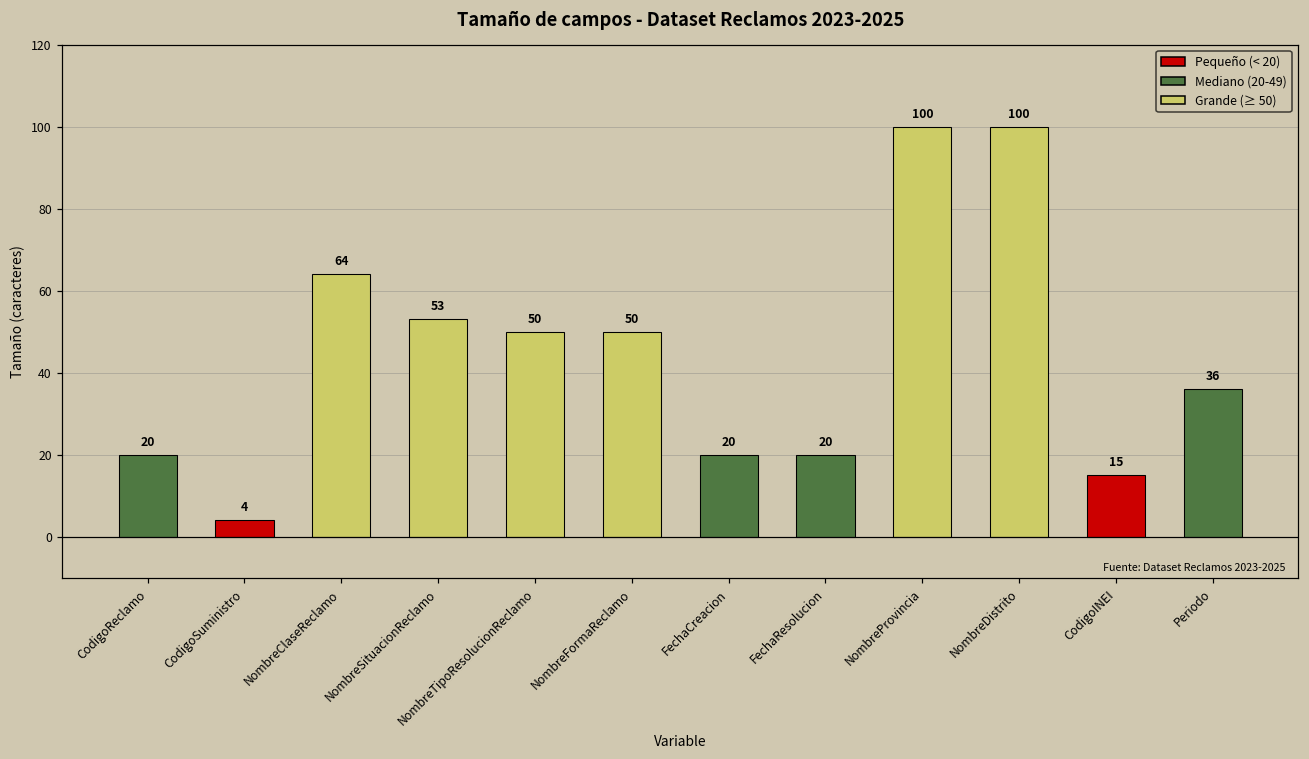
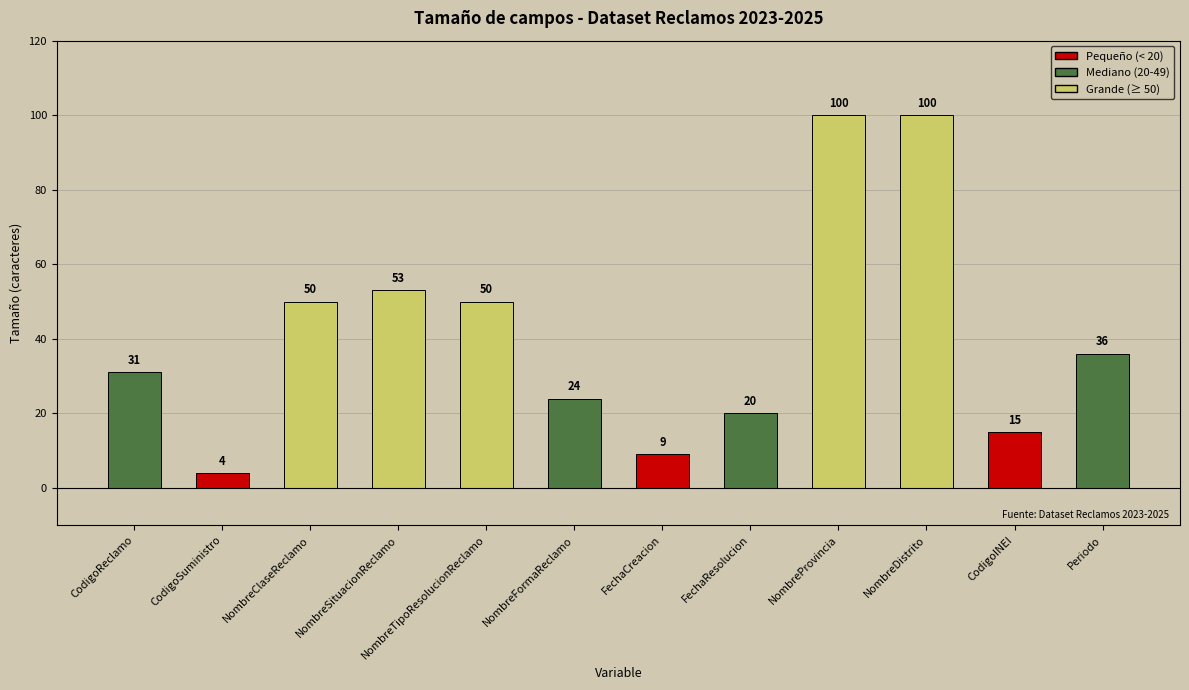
  {
-   "CodigoReclamo": 20,
+   "CodigoReclamo": 31,
    "CodigoSuministro": 4,
-   "NombreClaseReclamo": 64,
+   "NombreClaseReclamo": 50,
    "NombreSituacionReclamo": 53,
    "NombreTipoResolucionReclamo": 50,
-   "NombreFormaReclamo": 50,
-   "FechaCreacion": 20,
+   "NombreFormaReclamo": 24,
+   "FechaCreacion": 9,
    "FechaResolucion": 20,
    "NombreProvincia": 100,
    "NombreDistrito": 100,
    "CodigoINEI": 15,
    "Periodo": 36
  }
